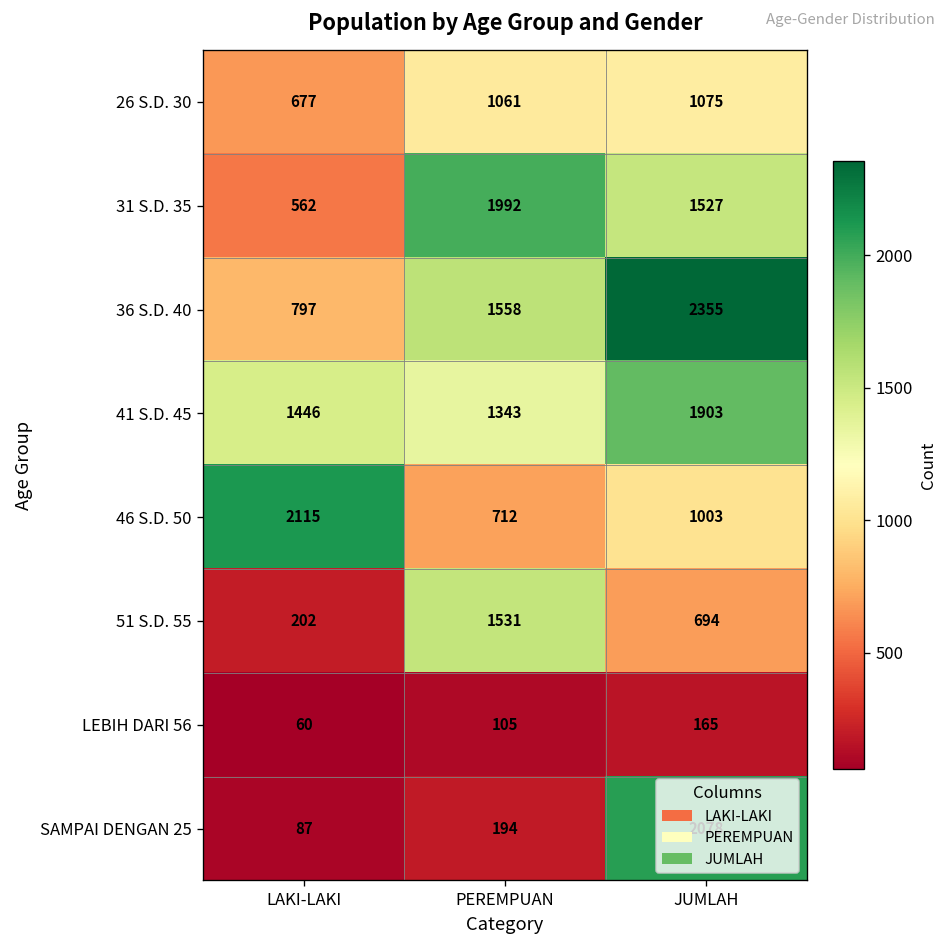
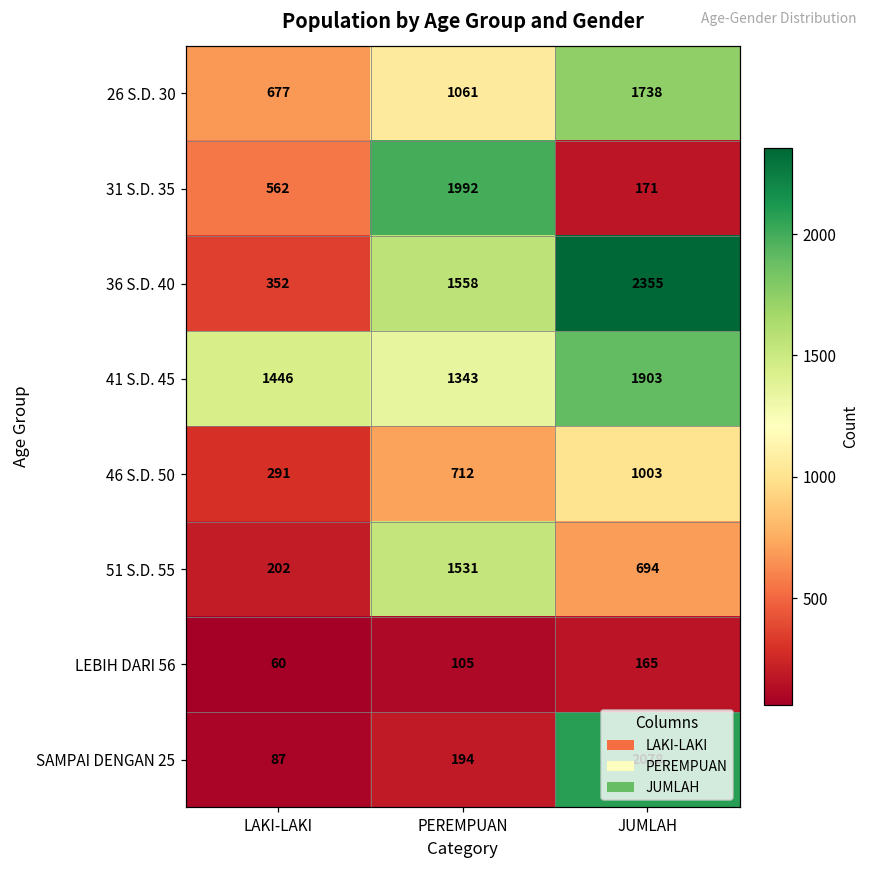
  {
    "26 S.D. 30": {
      "LAKI-LAKI": 677,
      "PEREMPUAN": 1061,
-     "JUMLAH": 1075
+     "JUMLAH": 1738
    },
    "31 S.D. 35": {
      "LAKI-LAKI": 562,
      "PEREMPUAN": 1992,
-     "JUMLAH": 1527
+     "JUMLAH": 171
    },
    "36 S.D. 40": {
-     "LAKI-LAKI": 797,
+     "LAKI-LAKI": 352,
      "PEREMPUAN": 1558,
      "JUMLAH": 2355
    },
    "41 S.D. 45": {
      "LAKI-LAKI": 1446,
      "PEREMPUAN": 1343,
      "JUMLAH": 1903
    },
    "46 S.D. 50": {
-     "LAKI-LAKI": 2115,
+     "LAKI-LAKI": 291,
      "PEREMPUAN": 712,
      "JUMLAH": 1003
    },
    "51 S.D. 55": {
      "LAKI-LAKI": 202,
      "PEREMPUAN": 1531,
      "JUMLAH": 694
    },
    "LEBIH DARI 56": {
      "LAKI-LAKI": 60,
      "PEREMPUAN": 105,
      "JUMLAH": 165
    },
    "SAMPAI DENGAN 25": {
      "LAKI-LAKI": 87,
      "PEREMPUAN": 194
    }
  }
